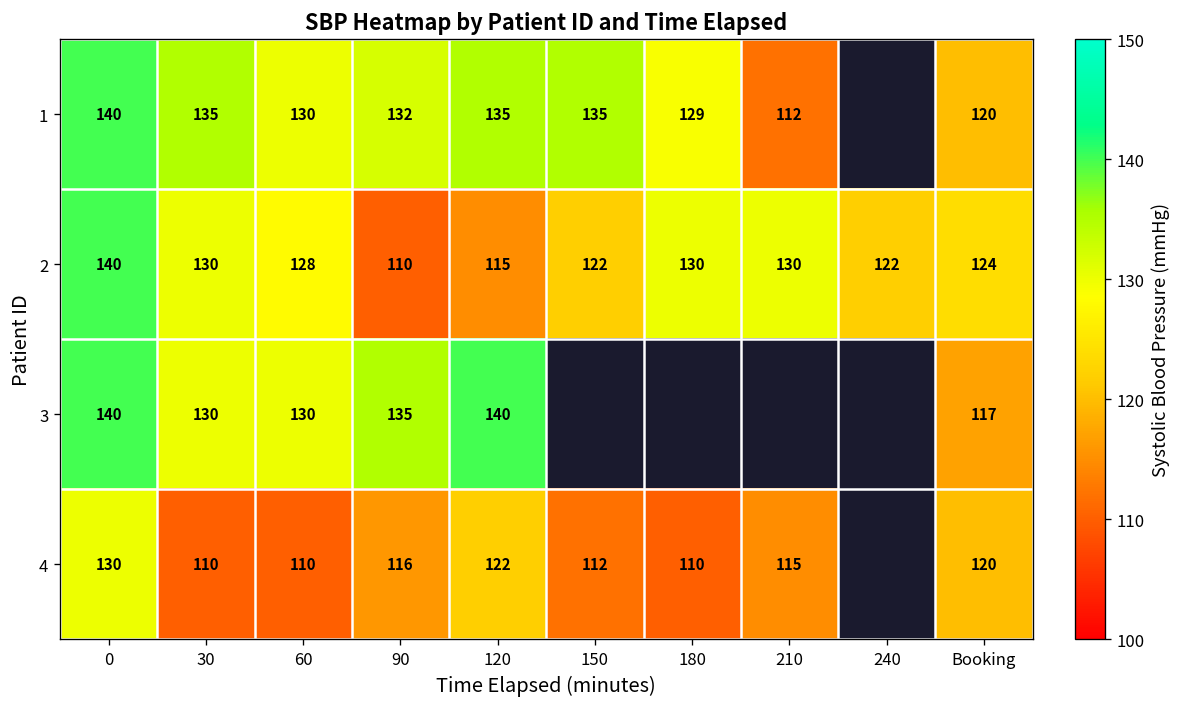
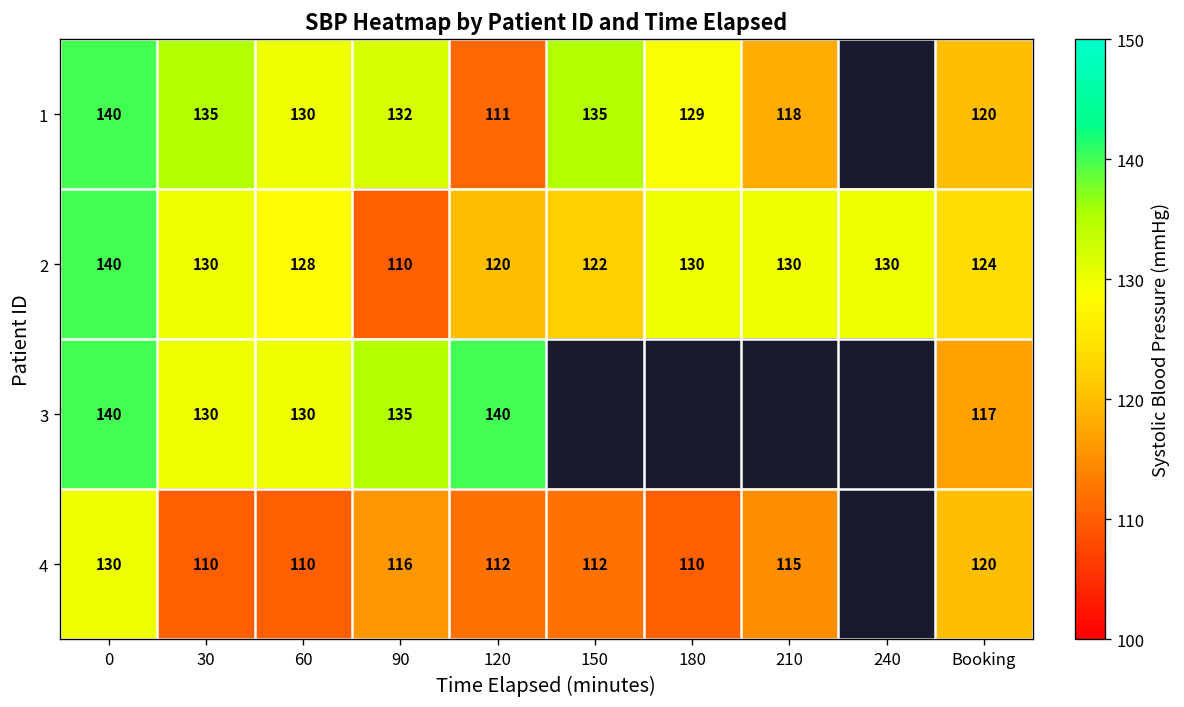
  {
    "1": {
      "0": 140,
      "30": 135,
      "60": 130,
      "90": 132,
-     "120": 135,
+     "120": 111,
      "150": 135,
      "180": 129,
-     "210": 112,
+     "210": 118,
      "Booking": 120
    },
    "2": {
      "0": 140,
      "30": 130,
      "60": 128,
      "90": 110,
-     "120": 115,
+     "120": 120,
      "150": 122,
      "180": 130,
      "210": 130,
-     "240": 122,
+     "240": 130,
      "Booking": 124
    },
    "3": {
      "0": 140,
      "30": 130,
      "60": 130,
      "90": 135,
      "120": 140,
      "Booking": 117
    },
    "4": {
      "0": 130,
      "30": 110,
      "60": 110,
      "90": 116,
-     "120": 122,
+     "120": 112,
      "150": 112,
      "180": 110,
      "210": 115,
      "Booking": 120
    }
  }
